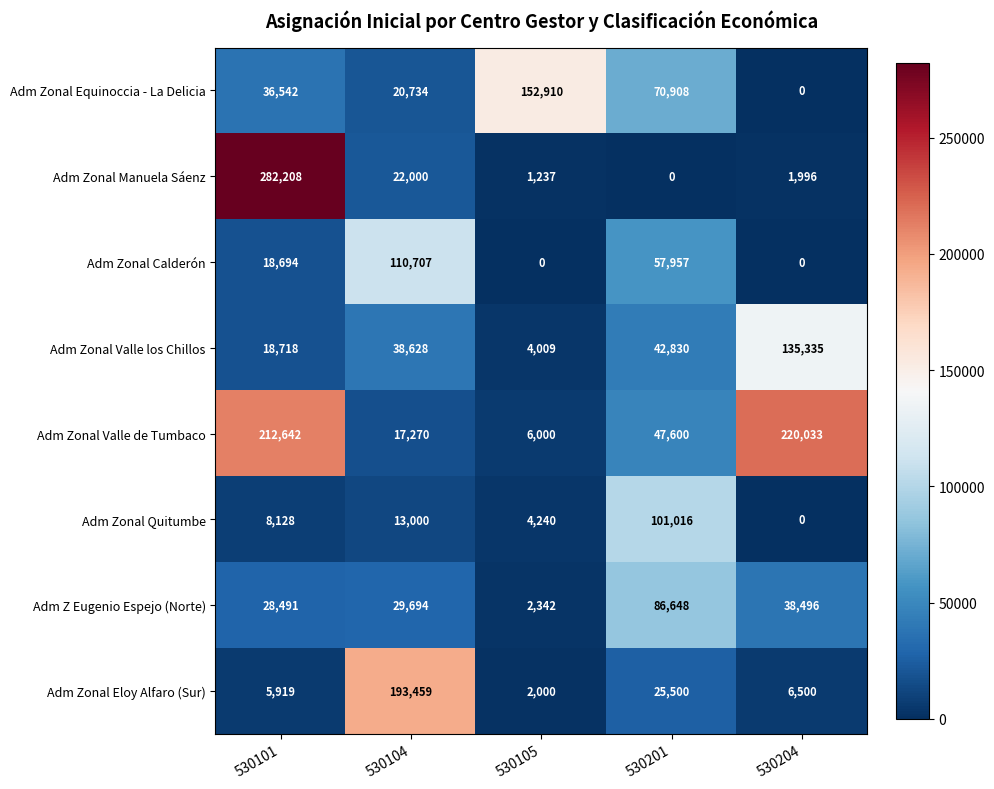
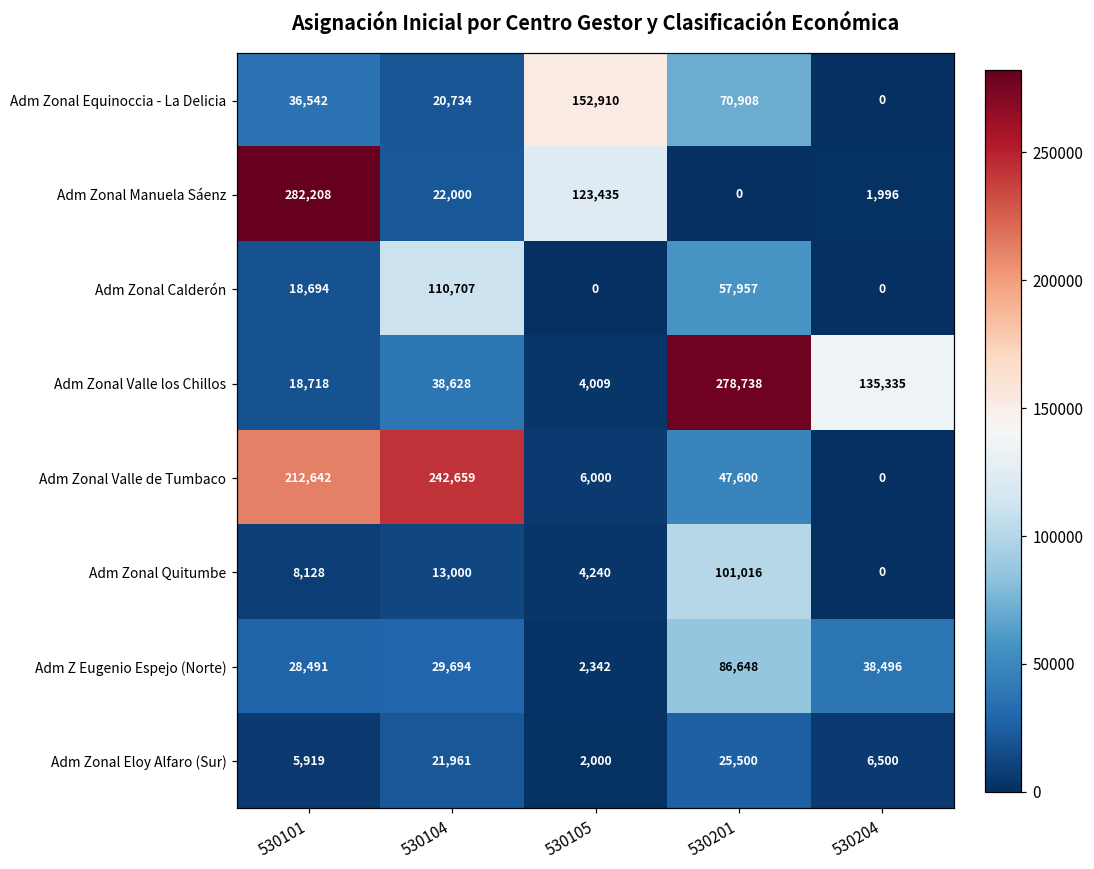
  {
    "Adm Zonal Equinoccia - La Delicia": {
      "530101": "36,542",
      "530104": "20,734",
      "530105": "152,910",
      "530201": "70,908",
      "530204": "0"
    },
    "Adm Zonal Manuela Sáenz": {
      "530101": "282,208",
      "530104": "22,000",
-     "530105": "1,237",
+     "530105": "123,435",
      "530201": "0",
      "530204": "1,996"
    },
    "Adm Zonal Calderón": {
      "530101": "18,694",
      "530104": "110,707",
      "530105": "0",
      "530201": "57,957",
      "530204": "0"
    },
    "Adm Zonal Valle los Chillos": {
      "530101": "18,718",
      "530104": "38,628",
      "530105": "4,009",
-     "530201": "42,830",
+     "530201": "278,738",
      "530204": "135,335"
    },
    "Adm Zonal Valle de Tumbaco": {
      "530101": "212,642",
-     "530104": "17,270",
+     "530104": "242,659",
      "530105": "6,000",
      "530201": "47,600",
-     "530204": "220,033"
+     "530204": "0"
    },
    "Adm Zonal Quitumbe": {
      "530101": "8,128",
      "530104": "13,000",
      "530105": "4,240",
      "530201": "101,016",
      "530204": "0"
    },
    "Adm Z Eugenio Espejo (Norte)": {
      "530101": "28,491",
      "530104": "29,694",
      "530105": "2,342",
      "530201": "86,648",
      "530204": "38,496"
    },
    "Adm Zonal Eloy Alfaro (Sur)": {
      "530101": "5,919",
-     "530104": "193,459",
+     "530104": "21,961",
      "530105": "2,000",
      "530201": "25,500",
      "530204": "6,500"
    }
  }
